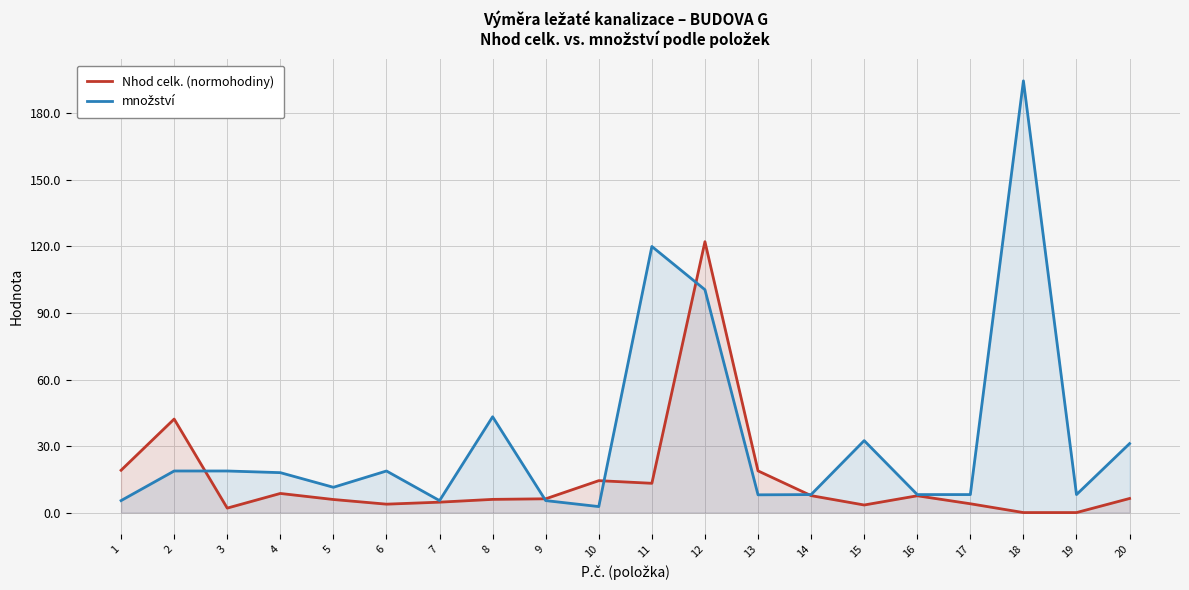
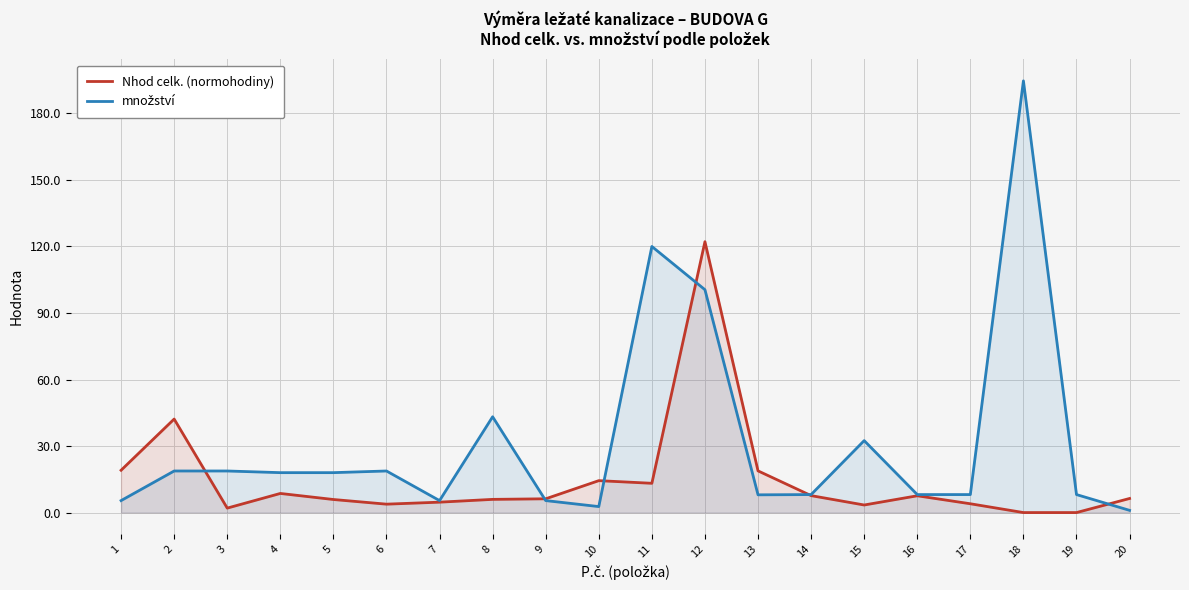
  {
    "Nhod celk. (normohodiny)": {
      "1": 19,
      "2": 42,
      "3": 2,
      "4": 9,
      "5": 6,
      "6": 4,
      "8": 6,
      "10": 14,
      "11": 13,
      "12": 122,
      "13": 19,
      "15": 3,
      "17": 4,
      "18": 0,
      "19": 0,
      "20": 6
    },
    "množství": {
      "1": 5,
      "2": 19,
      "3": 19,
      "4": 18,
-     "5": 11,
+     "5": 18,
      "6": 19,
      "8": 43,
      "10": 3,
      "11": 120,
      "12": 101,
      "13": 8,
      "15": 32,
      "17": 8,
      "18": 195,
      "19": 8,
-     "20": 31
+     "20": 1
    }
  }
